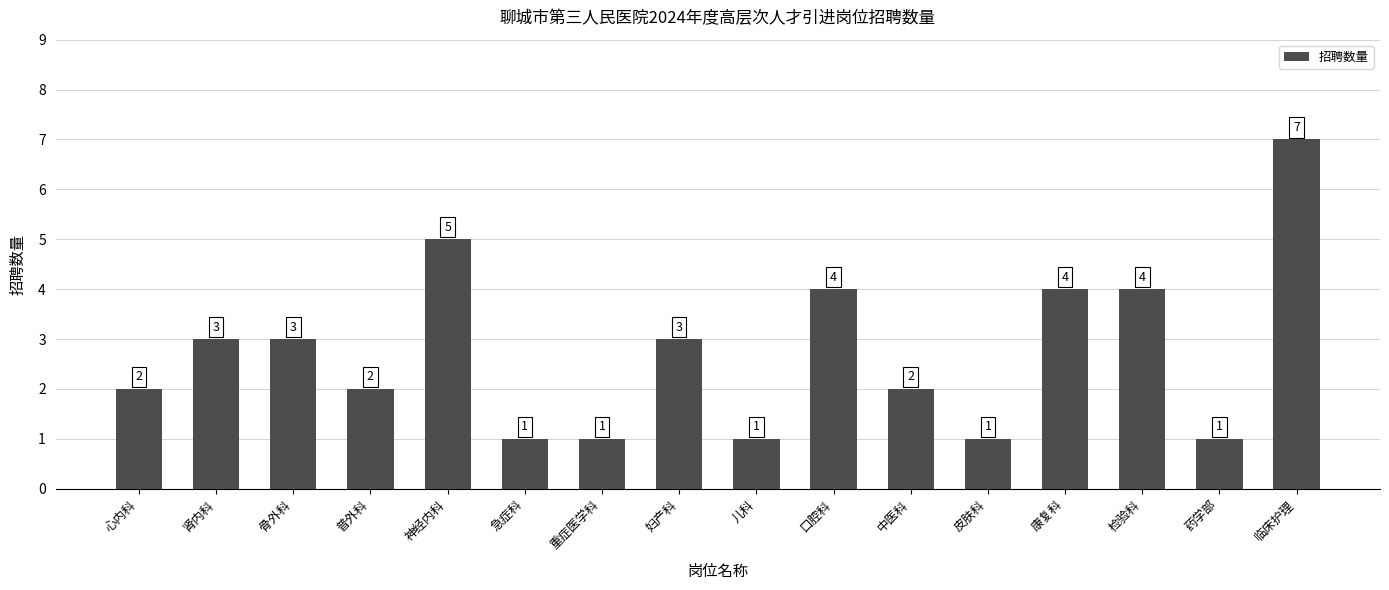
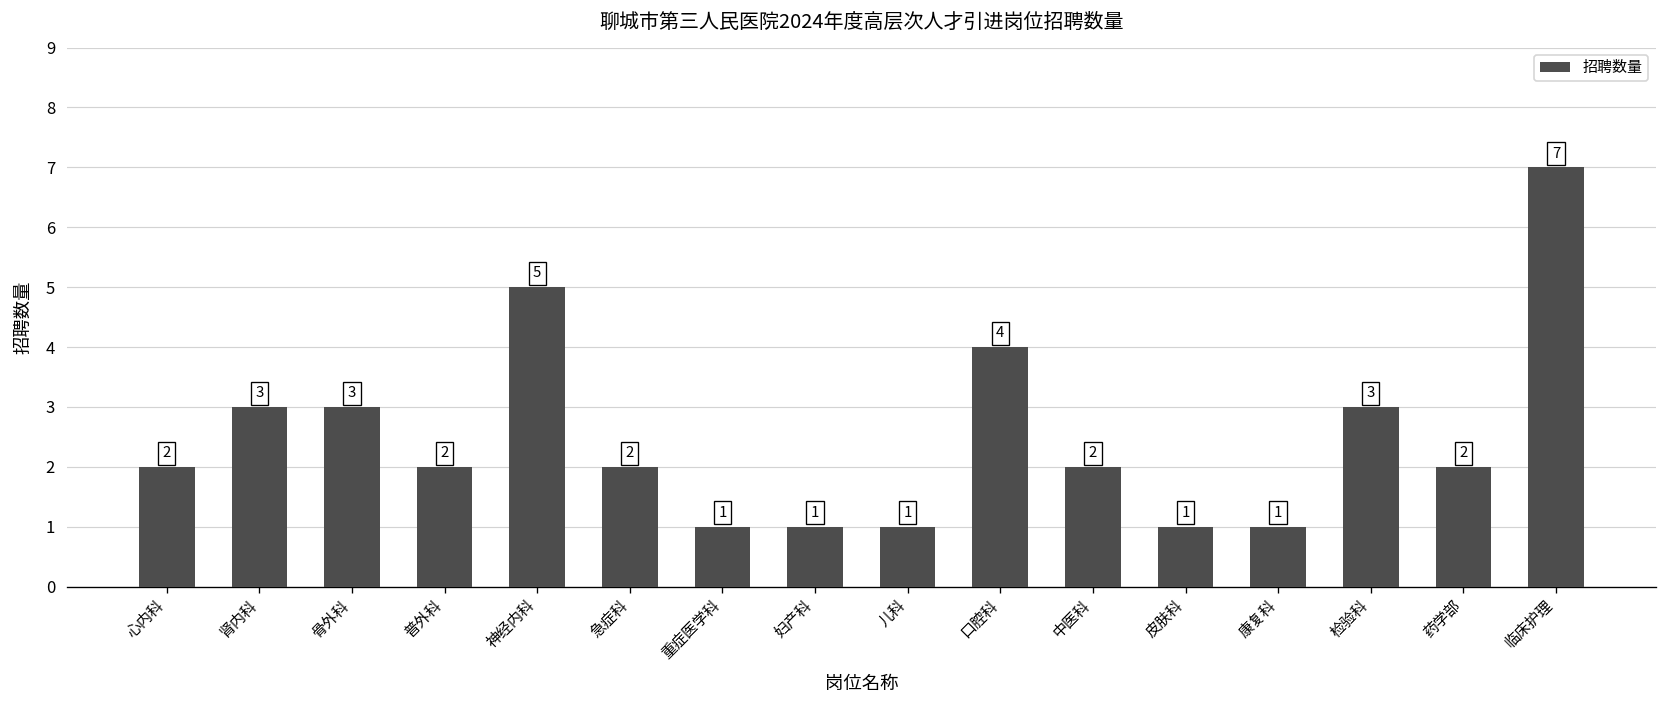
  {
-   "急症科": 1,
-   "妇产科": 3,
-   "康复科": 4,
-   "检验科": 4,
-   "药学部": 1
+   "急症科": 2,
+   "妇产科": 1,
+   "康复科": 1,
+   "检验科": 3,
+   "药学部": 2
  }
